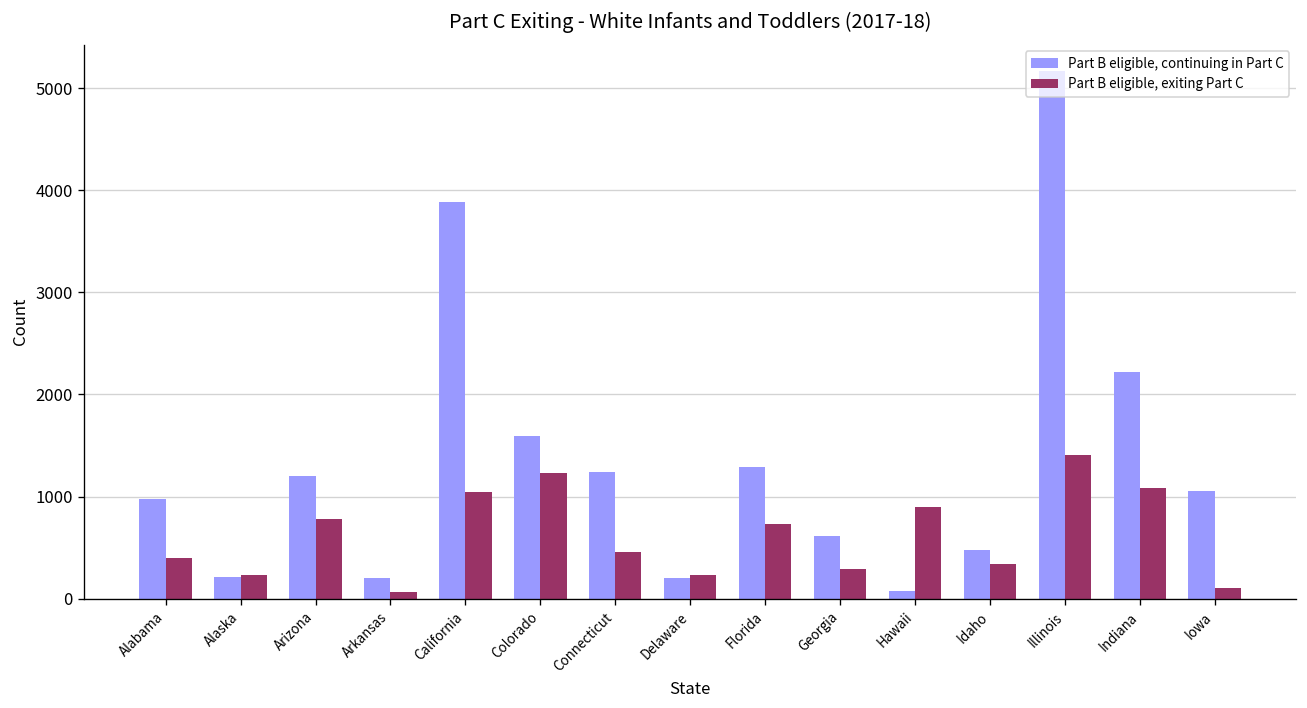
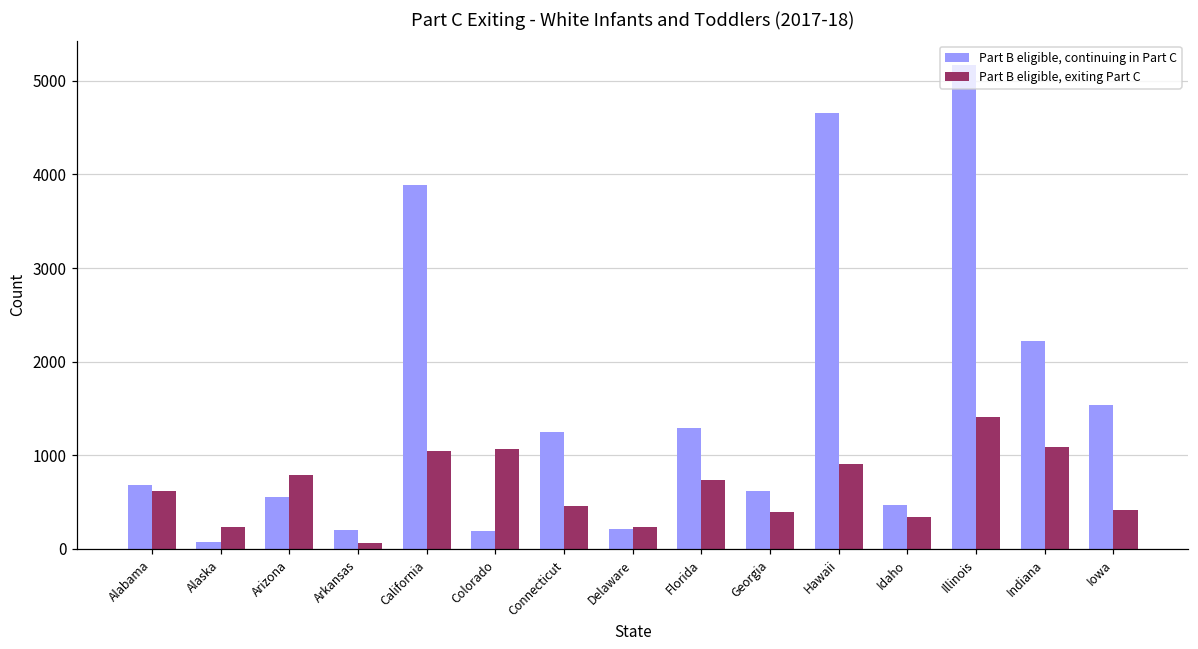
  {
    "Part B eligible, continuing in Part C": {
-     "Alabama": 1000,
-     "Alaska": 200,
-     "Arizona": 1200,
+     "Alabama": 700,
+     "Alaska": 100,
+     "Arizona": 600,
      "Arkansas": 200,
      "California": 3900,
-     "Colorado": 1600,
+     "Colorado": 200,
      "Connecticut": 1200,
      "Delaware": 200,
      "Florida": 1300,
      "Georgia": 600,
-     "Hawaii": 100,
+     "Hawaii": 4700,
      "Idaho": 500,
      "Indiana": 2200,
-     "Iowa": 1100
+     "Iowa": 1500
    },
    "Part B eligible, exiting Part C": {
-     "Alabama": 400,
+     "Alabama": 600,
      "Alaska": 200,
      "Arizona": 800,
      "Arkansas": 100,
      "California": 1000,
-     "Colorado": 1200,
+     "Colorado": 1100,
      "Connecticut": 500,
      "Delaware": 200,
      "Florida": 700,
-     "Georgia": 300,
+     "Georgia": 400,
      "Hawaii": 900,
      "Idaho": 300,
      "Illinois": 1400,
      "Indiana": 1100,
-     "Iowa": 100
+     "Iowa": 400
    }
  }
